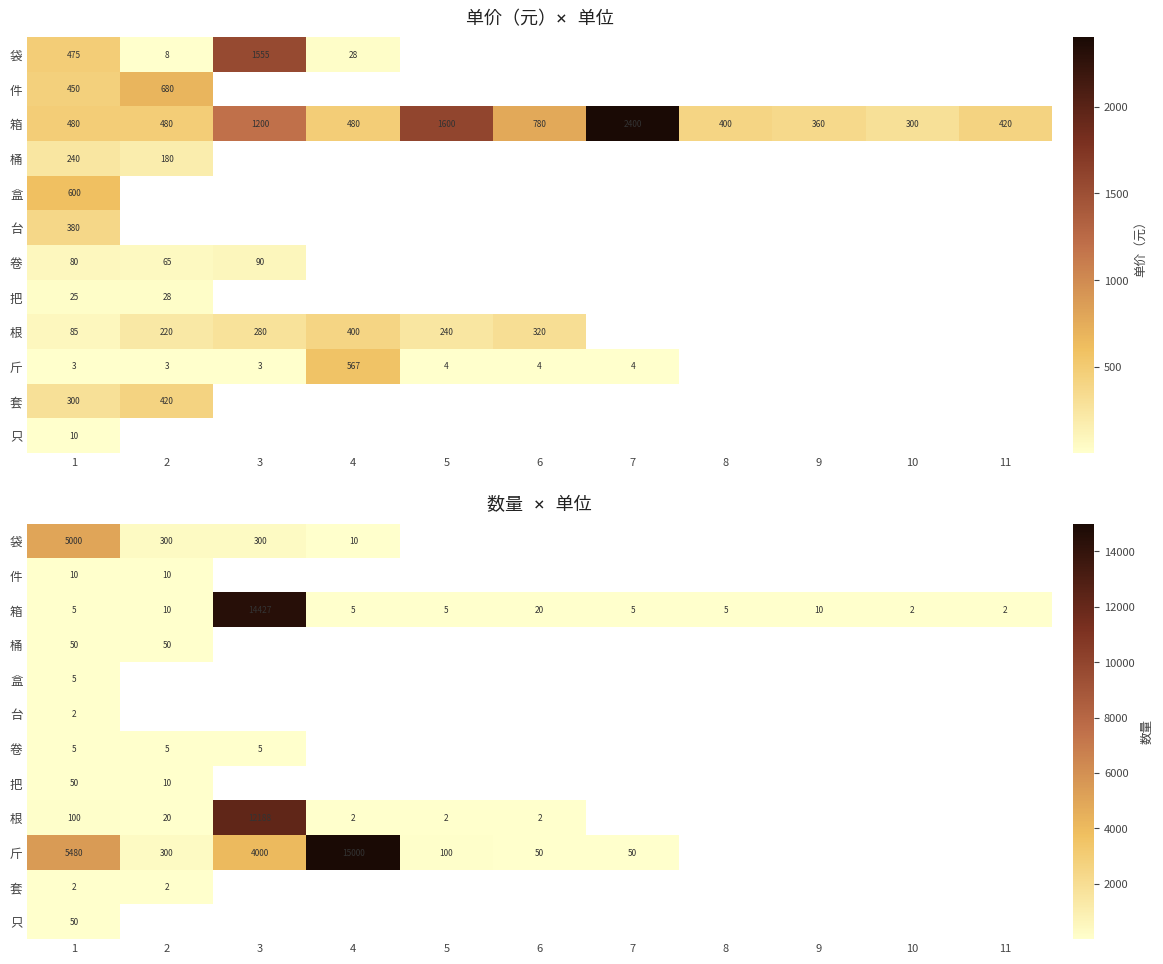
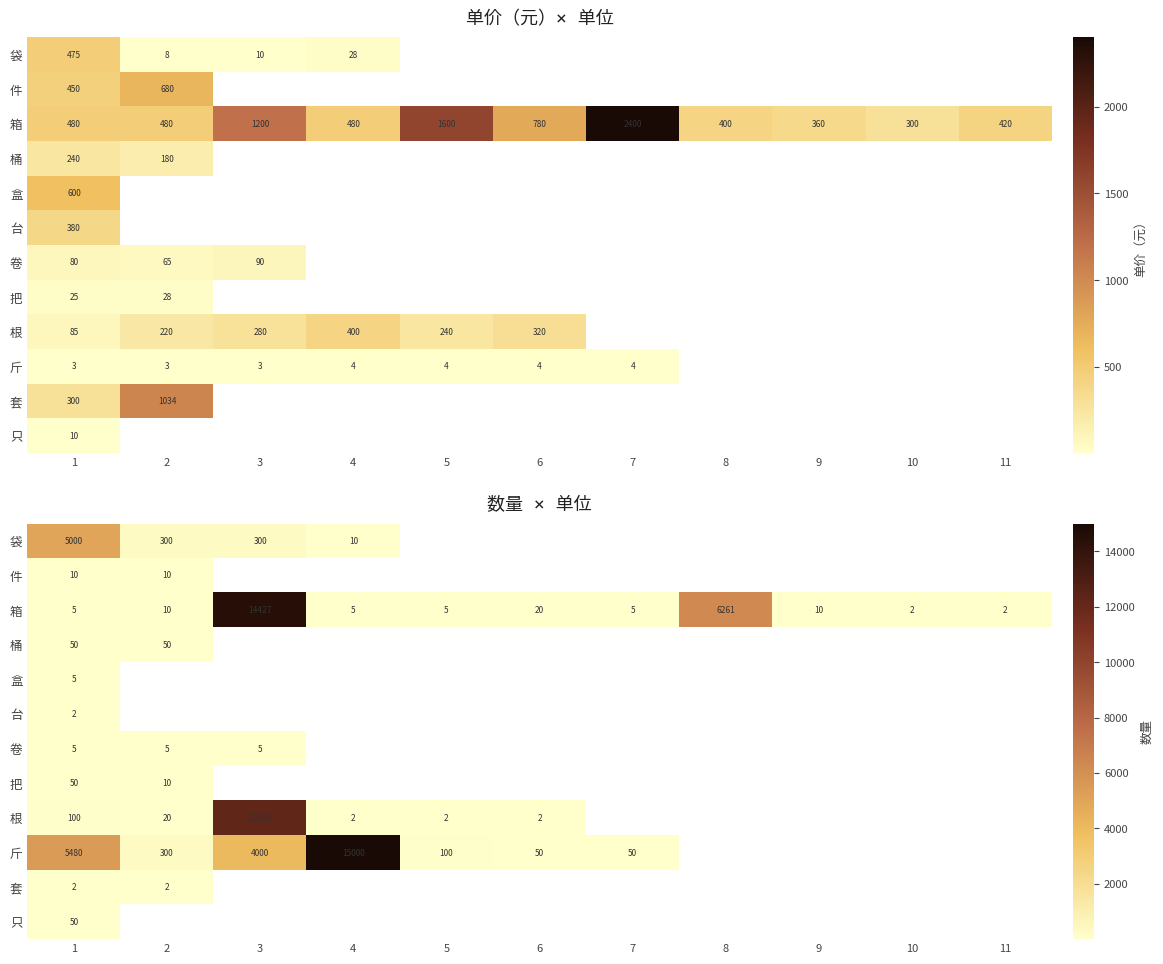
  {
    "单价（元）× 单位": {
      "袋": {
        "1": 475,
        "2": 8,
-       "3": 1555,
+       "3": 10,
        "4": 28
      },
      "件": {
        "1": 450,
        "2": 680
      },
      "箱": {
        "1": 480,
        "2": 480,
        "3": 1200,
        "4": 480,
        "5": 1600,
        "6": 780,
        "8": 400,
        "9": 360,
        "10": 300,
        "11": 420
      },
      "桶": {
        "1": 240,
        "2": 180
      },
      "盒": {
        "1": 600
      },
      "台": {
        "1": 380
      },
      "卷": {
        "1": 80,
        "2": 65,
        "3": 90
      },
      "把": {
        "1": 25,
        "2": 28
      },
      "根": {
        "1": 85,
        "2": 220,
        "3": 280,
        "4": 400,
        "5": 240,
        "6": 320
      },
      "斤": {
        "1": 3,
        "2": 3,
        "3": 3,
-       "4": 567,
+       "4": 4,
        "5": 4,
        "6": 4,
        "7": 4
      },
      "套": {
        "1": 300,
-       "2": 420
+       "2": 1034
      },
      "只": {
        "1": 10
      }
    },
    "数量 × 单位": {
      "袋": {
        "1": 5000,
        "2": 300,
        "3": 300,
        "4": 10
      },
      "件": {
        "1": 10,
        "2": 10
      },
      "箱": {
        "1": 5,
        "2": 10,
        "4": 5,
        "5": 5,
        "6": 20,
        "7": 5,
-       "8": 5,
+       "8": 6261,
        "9": 10,
        "10": 2,
        "11": 2
      },
      "桶": {
        "1": 50,
        "2": 50
      },
      "盒": {
        "1": 5
      },
      "台": {
        "1": 2
      },
      "卷": {
        "1": 5,
        "2": 5,
        "3": 5
      },
      "把": {
        "1": 50,
        "2": 10
      },
      "根": {
        "1": 100,
        "2": 20,
        "4": 2,
        "5": 2,
        "6": 2
      },
      "斤": {
        "1": 5480,
        "2": 300,
        "3": 4000,
        "5": 100,
        "6": 50,
        "7": 50
      },
      "套": {
        "1": 2,
        "2": 2
      },
      "只": {
        "1": 50
      }
    }
  }
